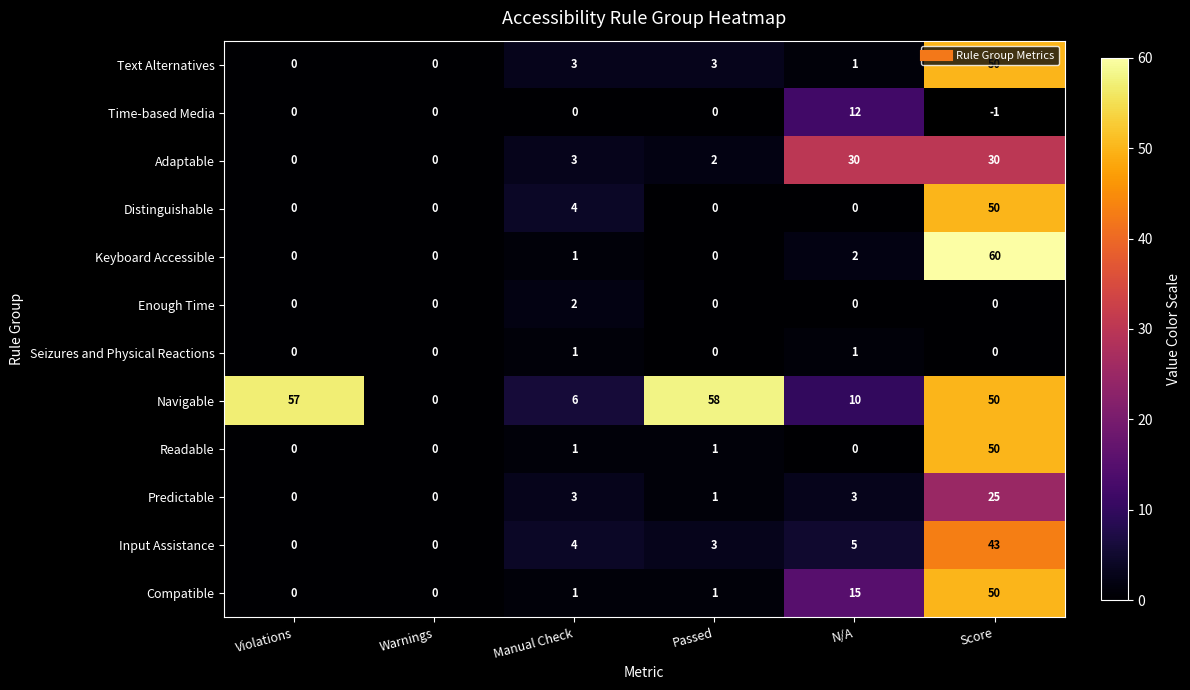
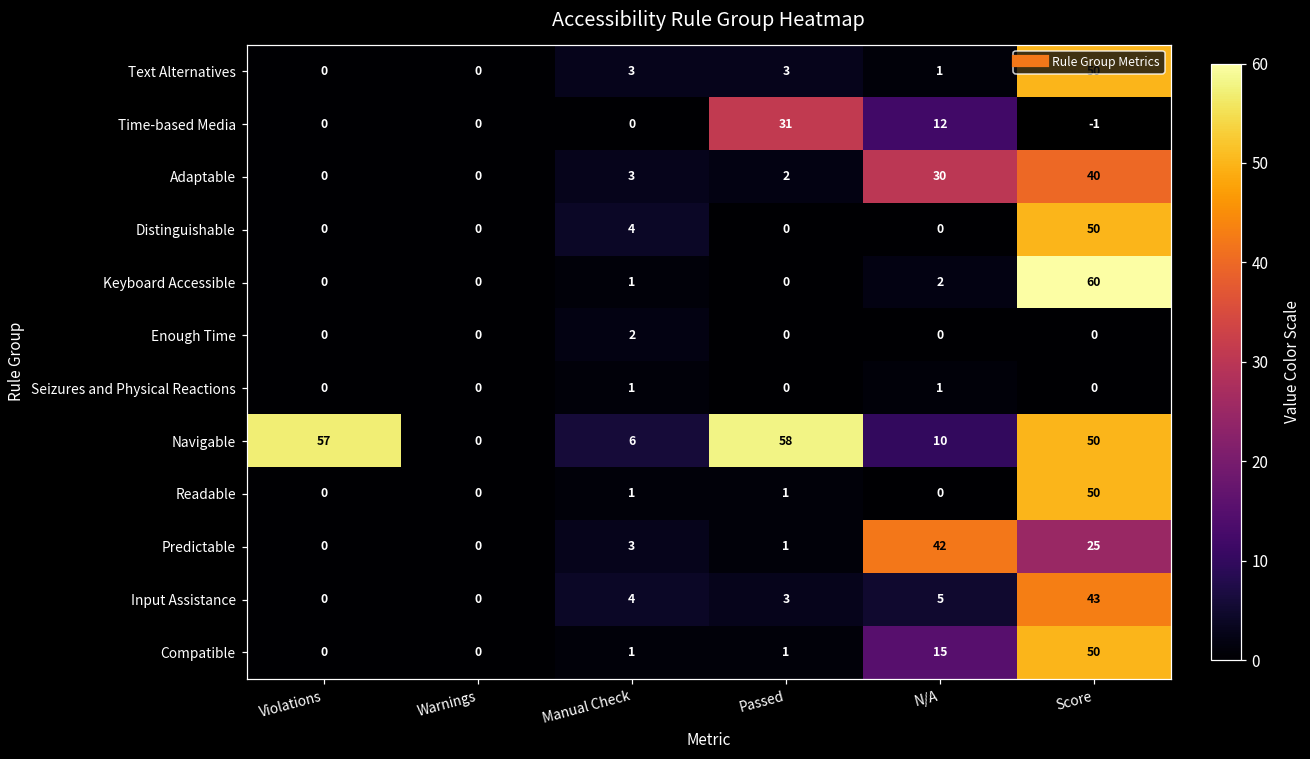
  {
    "Text Alternatives": {
      "Violations": 0,
      "Warnings": 0,
      "Manual Check": 3,
      "Passed": 3,
      "N/A": 1
    },
    "Time-based Media": {
      "Violations": 0,
      "Warnings": 0,
      "Manual Check": 0,
-     "Passed": 0,
+     "Passed": 31,
      "N/A": 12
    },
    "Adaptable": {
      "Violations": 0,
      "Warnings": 0,
      "Manual Check": 3,
      "Passed": 2,
      "N/A": 30,
-     "Score": 30
+     "Score": 40
    },
    "Distinguishable": {
      "Violations": 0,
      "Warnings": 0,
      "Manual Check": 4,
      "Passed": 0,
      "N/A": 0,
      "Score": 50
    },
    "Keyboard Accessible": {
      "Violations": 0,
      "Warnings": 0,
      "Manual Check": 1,
      "Passed": 0,
      "N/A": 2,
      "Score": 60
    },
    "Enough Time": {
      "Violations": 0,
      "Warnings": 0,
      "Manual Check": 2,
      "Passed": 0,
      "N/A": 0,
      "Score": 0
    },
    "Seizures and Physical Reactions": {
      "Violations": 0,
      "Warnings": 0,
      "Manual Check": 1,
      "Passed": 0,
      "N/A": 1,
      "Score": 0
    },
    "Navigable": {
      "Violations": 57,
      "Warnings": 0,
      "Manual Check": 6,
      "Passed": 58,
      "N/A": 10,
      "Score": 50
    },
    "Readable": {
      "Violations": 0,
      "Warnings": 0,
      "Manual Check": 1,
      "Passed": 1,
      "N/A": 0,
      "Score": 50
    },
    "Predictable": {
      "Violations": 0,
      "Warnings": 0,
      "Manual Check": 3,
      "Passed": 1,
-     "N/A": 3,
+     "N/A": 42,
      "Score": 25
    },
    "Input Assistance": {
      "Violations": 0,
      "Warnings": 0,
      "Manual Check": 4,
      "Passed": 3,
      "N/A": 5,
      "Score": 43
    },
    "Compatible": {
      "Violations": 0,
      "Warnings": 0,
      "Manual Check": 1,
      "Passed": 1,
      "N/A": 15,
      "Score": 50
    }
  }
